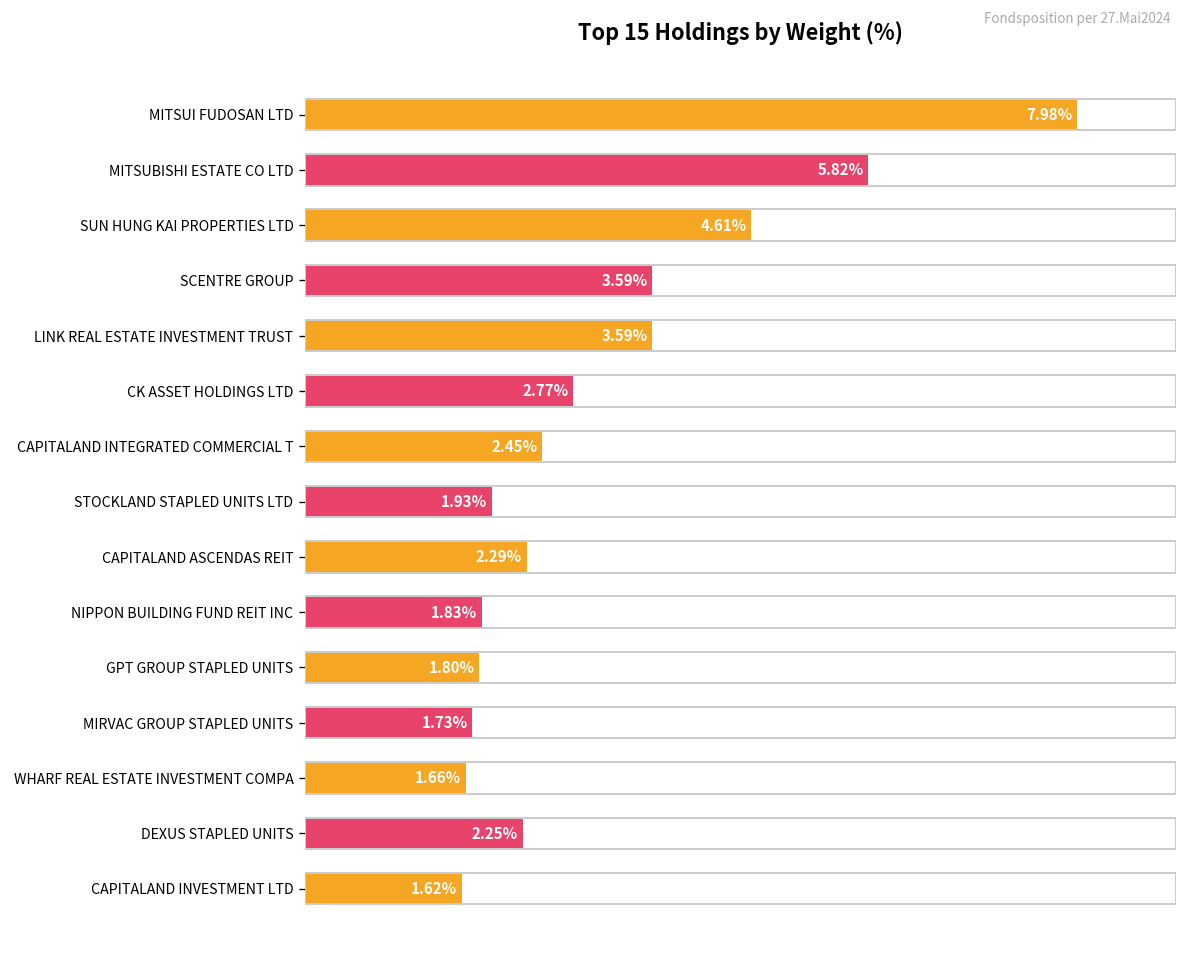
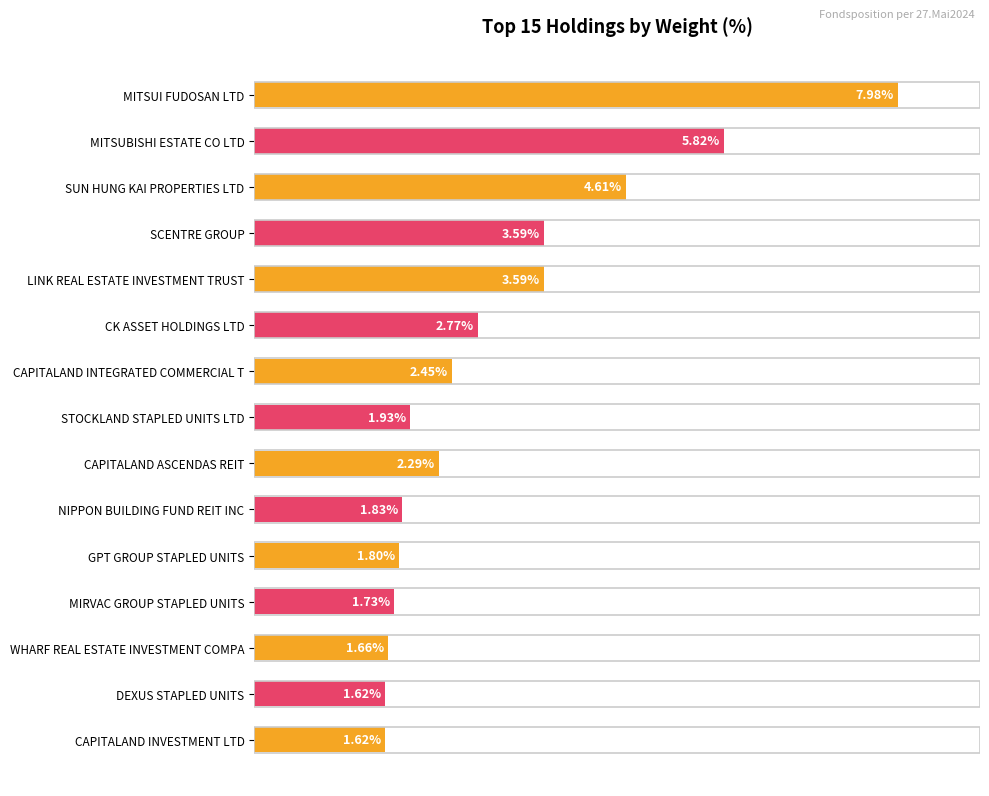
  {
    "MITSUI FUDOSAN LTD": "7.98%",
    "MITSUBISHI ESTATE CO LTD": "5.82%",
    "SUN HUNG KAI PROPERTIES LTD": "4.61%",
    "SCENTRE GROUP": "3.59%",
    "LINK REAL ESTATE INVESTMENT TRUST": "3.59%",
    "CK ASSET HOLDINGS LTD": "2.77%",
    "CAPITALAND INTEGRATED COMMERCIAL T": "2.45%",
    "STOCKLAND STAPLED UNITS LTD": "1.93%",
    "CAPITALAND ASCENDAS REIT": "2.29%",
    "NIPPON BUILDING FUND REIT INC": "1.83%",
    "GPT GROUP STAPLED UNITS": "1.80%",
    "MIRVAC GROUP STAPLED UNITS": "1.73%",
    "WHARF REAL ESTATE INVESTMENT COMPA": "1.66%",
-   "DEXUS STAPLED UNITS": "2.25%",
+   "DEXUS STAPLED UNITS": "1.62%",
    "CAPITALAND INVESTMENT LTD": "1.62%"
  }
